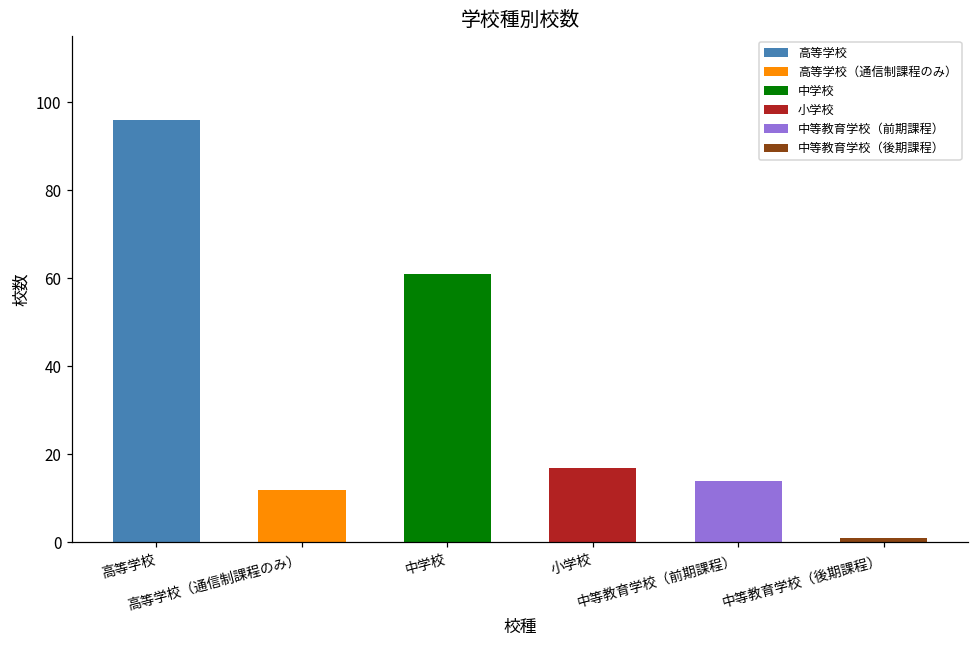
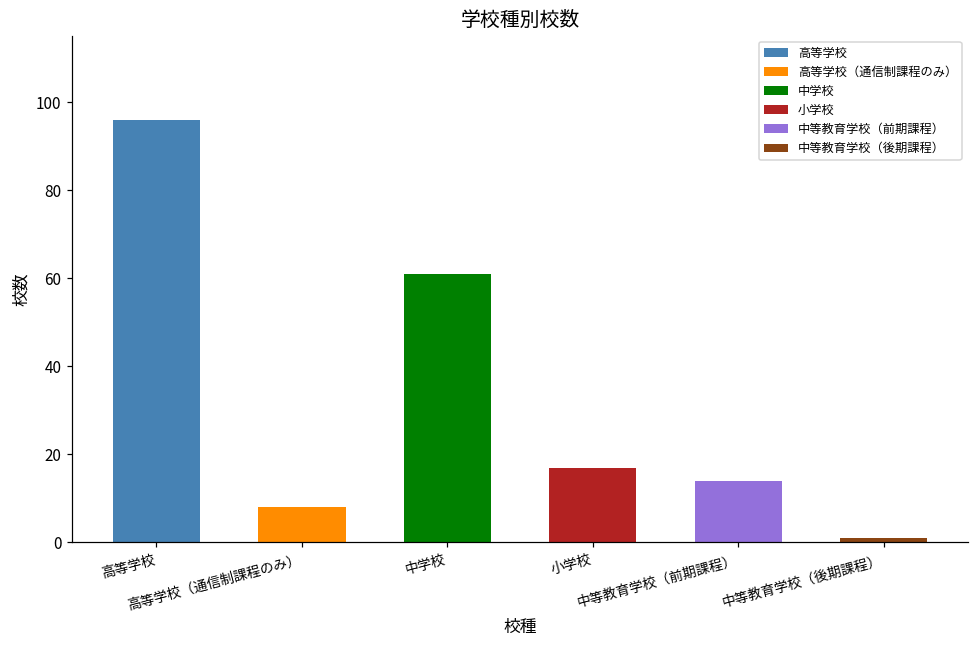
  {
    "高等学校": 96,
-   "高等学校（通信制課程のみ）": 12,
+   "高等学校（通信制課程のみ）": 8,
    "中学校": 61,
    "小学校": 17,
    "中等教育学校（前期課程）": 14,
    "中等教育学校（後期課程）": 1
  }
